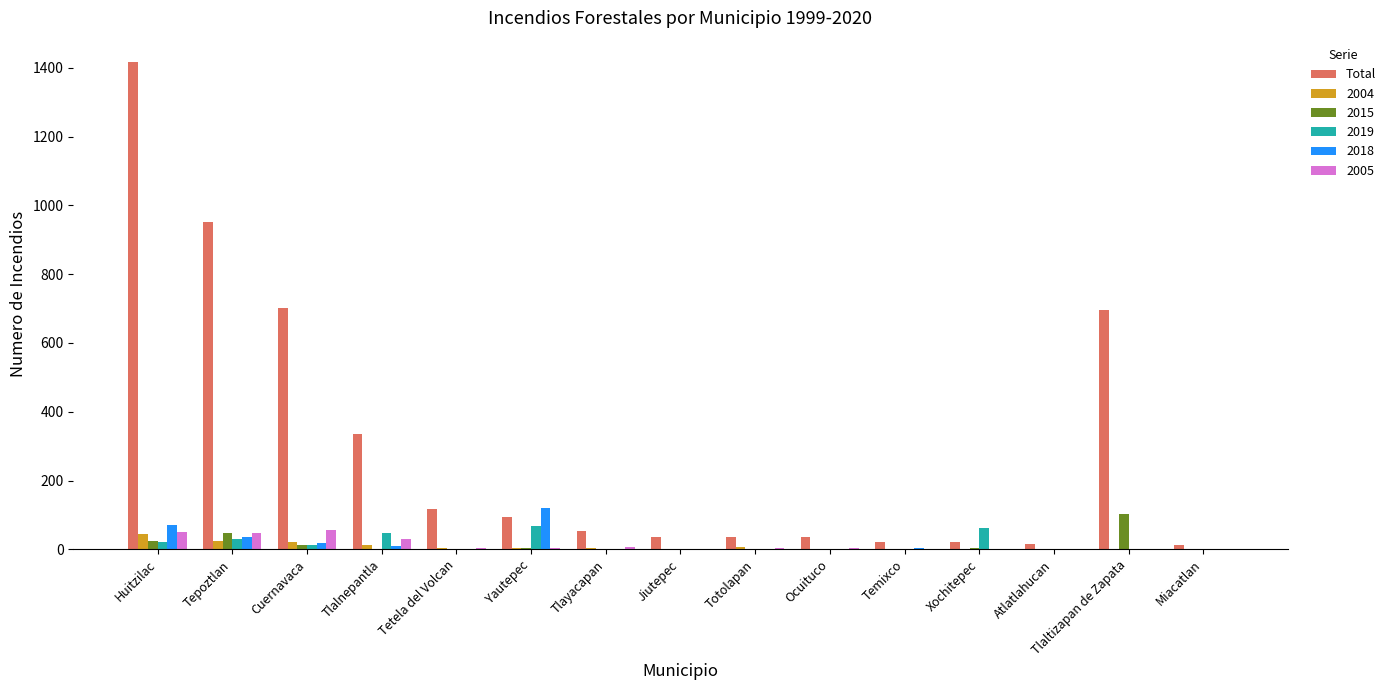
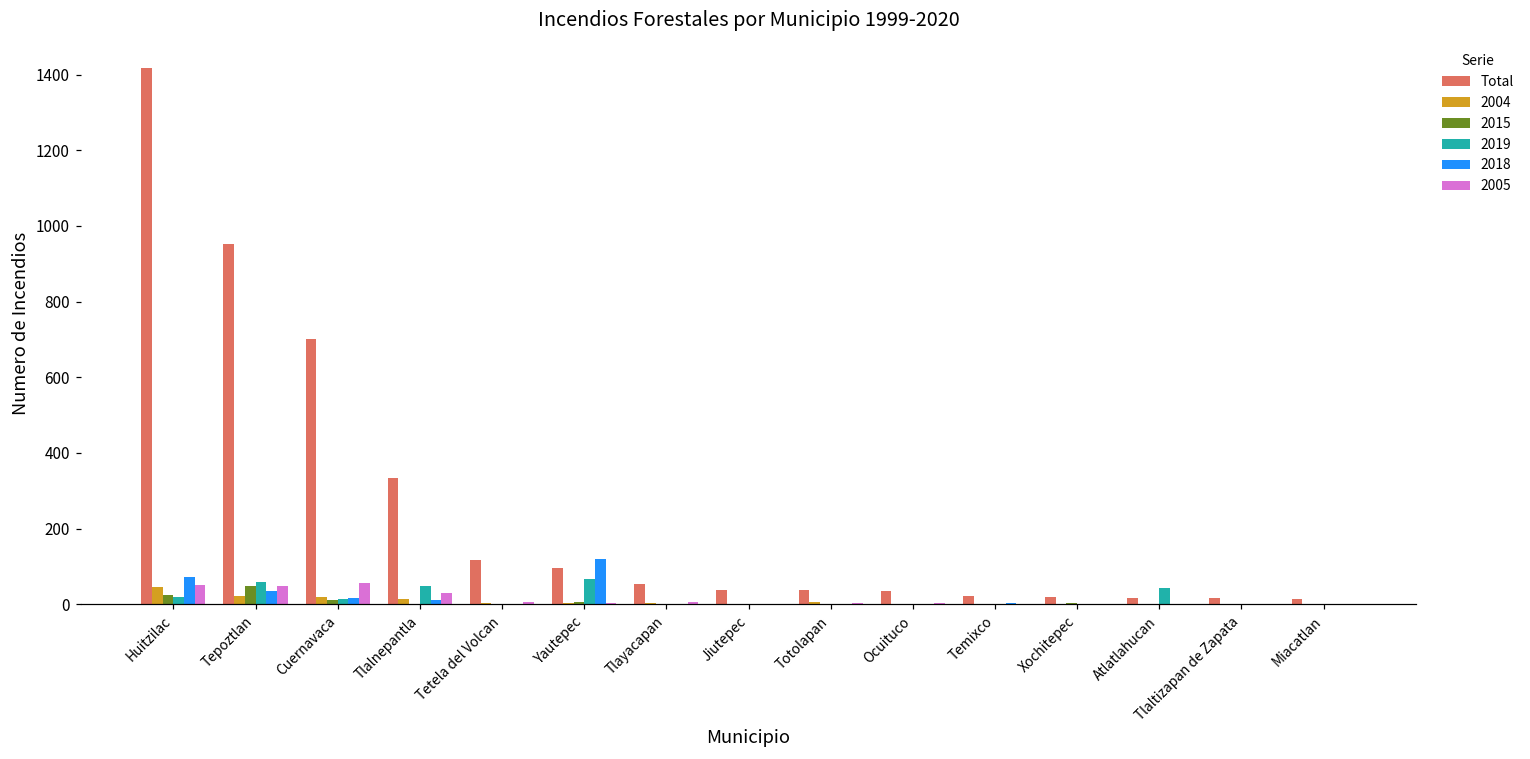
  {
    "Total": {
      "Huitzilac": 1420,
      "Tepoztlan": 950,
      "Cuernavaca": 700,
      "Tlalnepantla": 340,
      "Tetela del Volcan": 120,
      "Yautepec": 100,
      "Tlayacapan": 50,
      "Jiutepec": 40,
      "Totolapan": 40,
      "Ocuituco": 40,
      "Temixco": 20,
      "Xochitepec": 20,
      "Atlatlahucan": 20,
-     "Tlaltizapan de Zapata": 700,
+     "Tlaltizapan de Zapata": 20,
      "Miacatlan": 10
    },
    "2004": {
      "Huitzilac": 50,
      "Tepoztlan": 20,
      "Cuernavaca": 20,
      "Tlalnepantla": 10,
      "Ocuituco": 0,
      "Temixco": 0,
      "Xochitepec": 0,
      "Atlatlahucan": 0
    },
    "2015": {
      "Huitzilac": 30,
      "Tepoztlan": 50,
      "Cuernavaca": 10,
      "Totolapan": 0,
      "Ocuituco": 0,
      "Temixco": 0,
      "Atlatlahucan": 0,
-     "Tlaltizapan de Zapata": 100,
+     "Tlaltizapan de Zapata": 0,
      "Miacatlan": 0
    },
    "2019": {
      "Huitzilac": 20,
-     "Tepoztlan": 30,
+     "Tepoztlan": 60,
      "Cuernavaca": 10,
      "Tlalnepantla": 50,
      "Yautepec": 70,
      "Totolapan": 0,
      "Ocuituco": 0,
-     "Xochitepec": 60,
-     "Atlatlahucan": 0
+     "Xochitepec": 0,
+     "Atlatlahucan": 40
    },
    "2018": {
      "Huitzilac": 70,
      "Tepoztlan": 40,
      "Cuernavaca": 20,
      "Tlalnepantla": 10,
      "Yautepec": 120,
      "Jiutepec": 0,
      "Totolapan": 0,
      "Ocuituco": 0,
      "Xochitepec": 0,
      "Tlaltizapan de Zapata": 0,
      "Miacatlan": 0
    },
    "2005": {
      "Huitzilac": 50,
      "Tepoztlan": 50,
      "Cuernavaca": 60,
      "Tlalnepantla": 30,
      "Xochitepec": 0,
      "Atlatlahucan": 0,
      "Tlaltizapan de Zapata": 0
    }
  }
